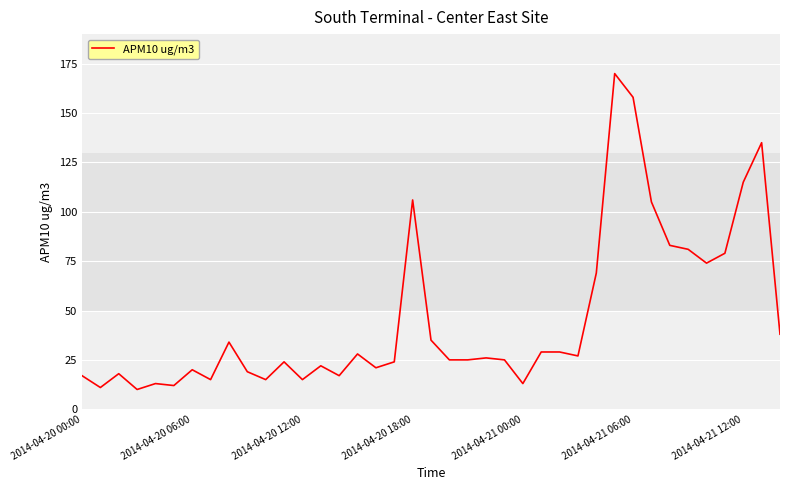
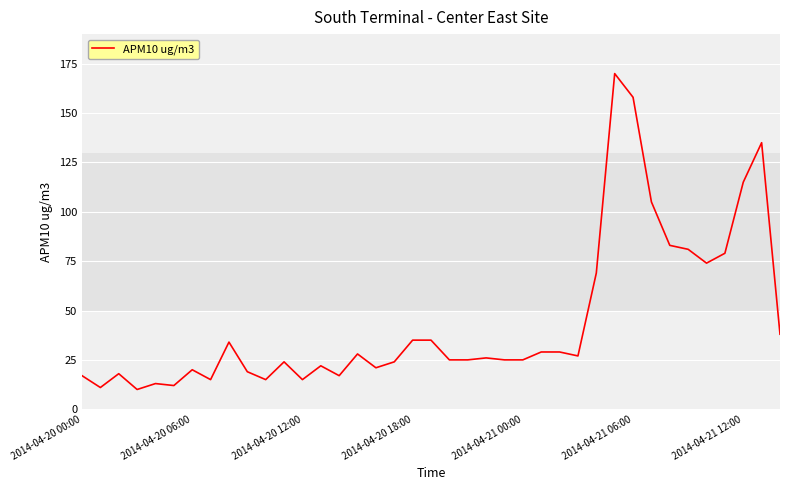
  {
    "2014-04-20 00:00": 17,
    "2014-04-20 06:00": 20,
    "2014-04-20 12:00": 15,
-   "2014-04-20 18:00": 106,
-   "2014-04-21 00:00": 13,
+   "2014-04-20 18:00": 35,
+   "2014-04-21 00:00": 25,
    "2014-04-21 06:00": 158,
    "2014-04-21 12:00": 115
  }
